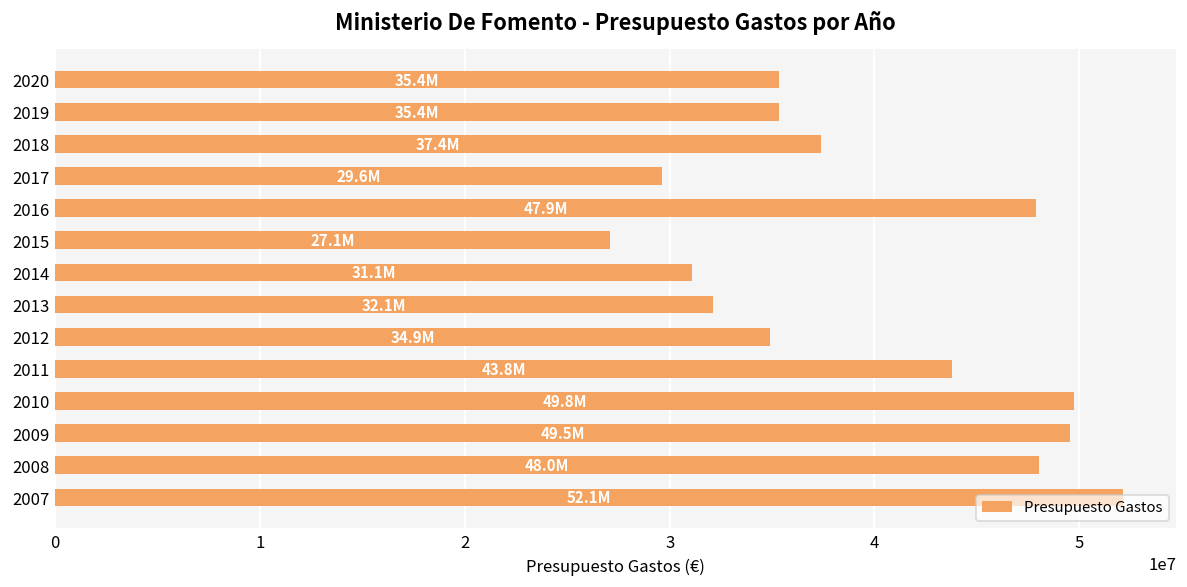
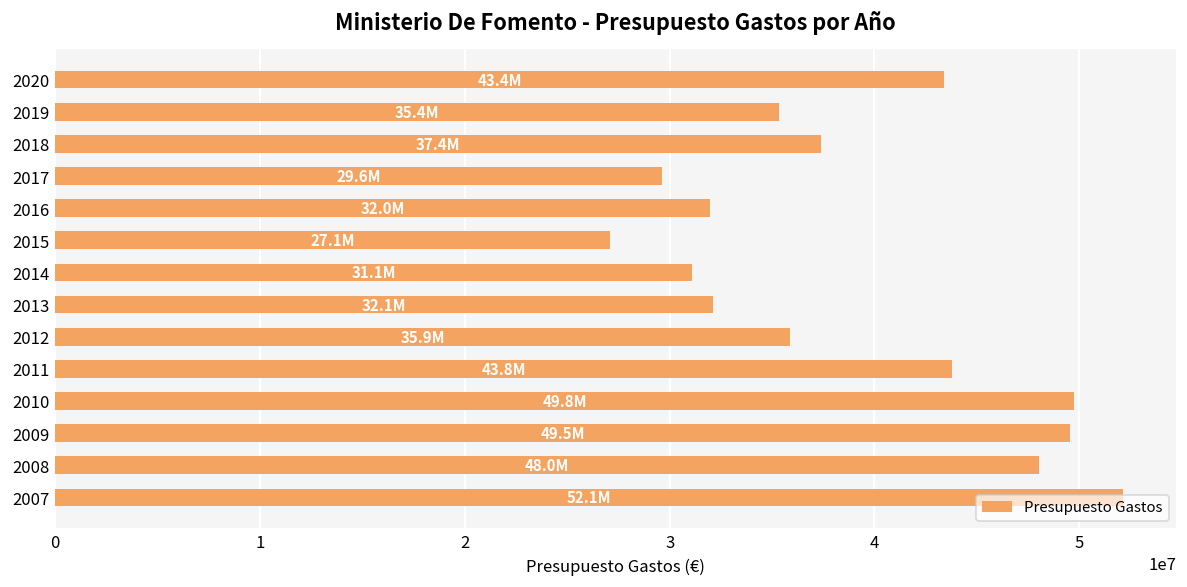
  {
-   "2020": "35.4M",
+   "2020": "43.4M",
    "2019": "35.4M",
    "2018": "37.4M",
    "2017": "29.6M",
-   "2016": "47.9M",
+   "2016": "32.0M",
    "2015": "27.1M",
    "2014": "31.1M",
    "2013": "32.1M",
-   "2012": "34.9M",
+   "2012": "35.9M",
    "2011": "43.8M",
    "2010": "49.8M",
    "2009": "49.5M",
    "2008": "48.0M"
  }
